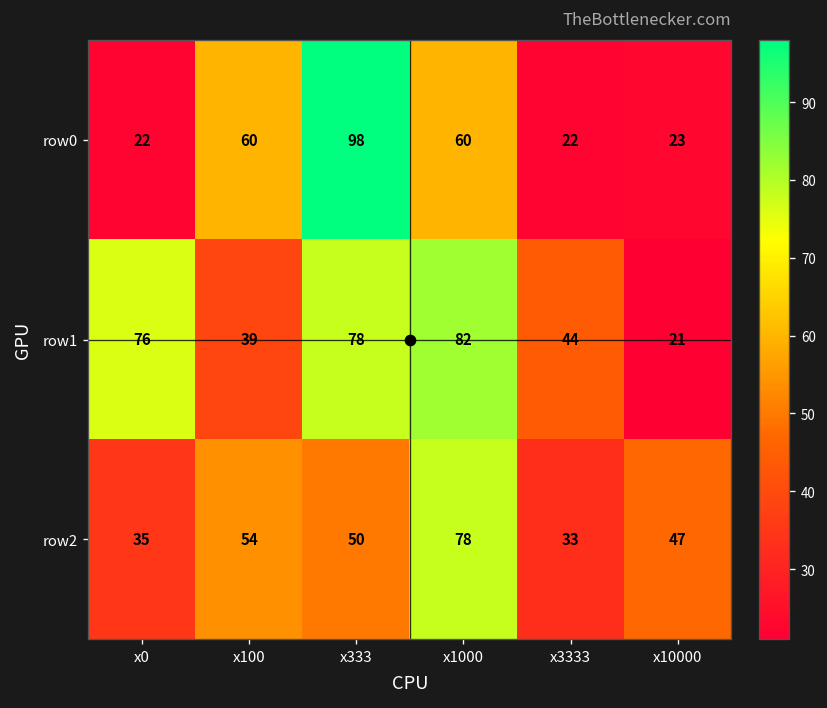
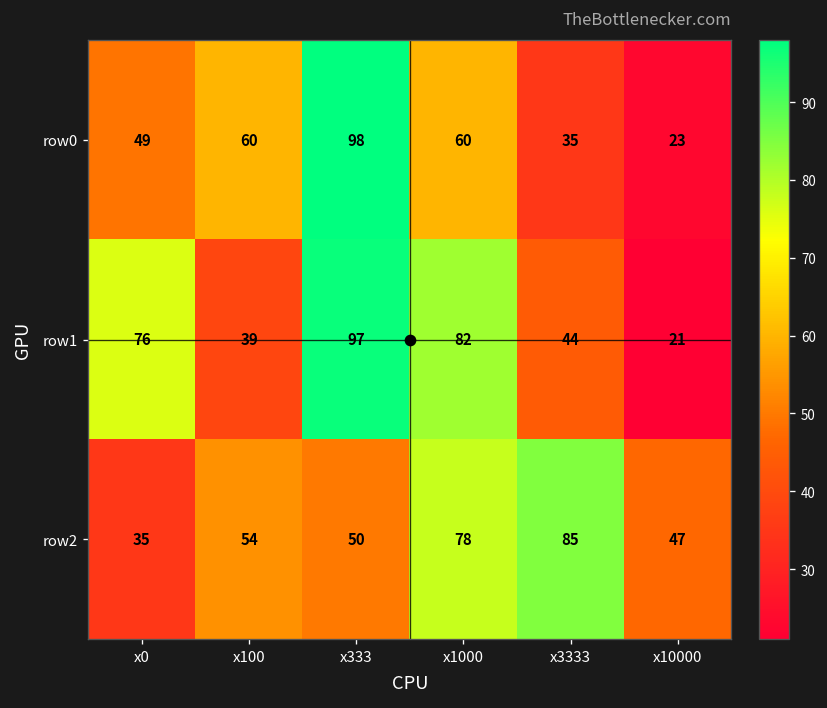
  {
    "row0": {
-     "x0": 22,
+     "x0": 49,
      "x100": 60,
      "x333": 98,
      "x1000": 60,
-     "x3333": 22,
+     "x3333": 35,
      "x10000": 23
    },
    "row1": {
      "x0": 76,
      "x100": 39,
-     "x333": 78,
+     "x333": 97,
      "x1000": 82,
      "x3333": 44,
      "x10000": 21
    },
    "row2": {
      "x0": 35,
      "x100": 54,
      "x333": 50,
      "x1000": 78,
-     "x3333": 33,
+     "x3333": 85,
      "x10000": 47
    }
  }
